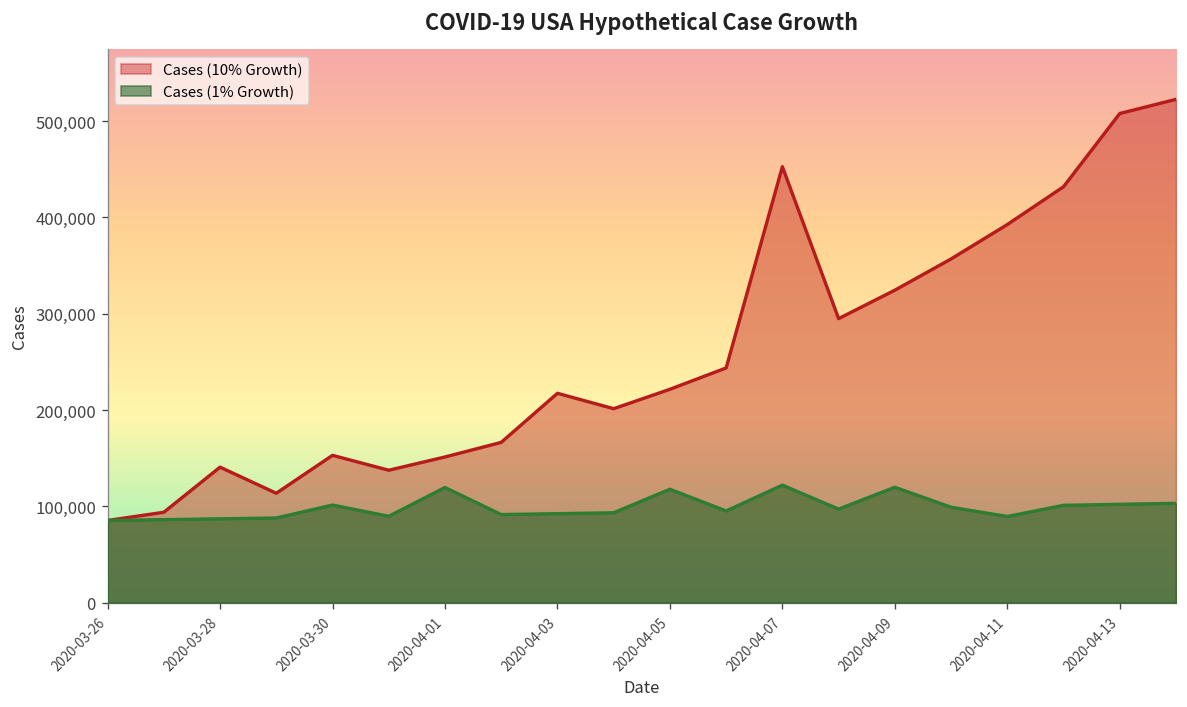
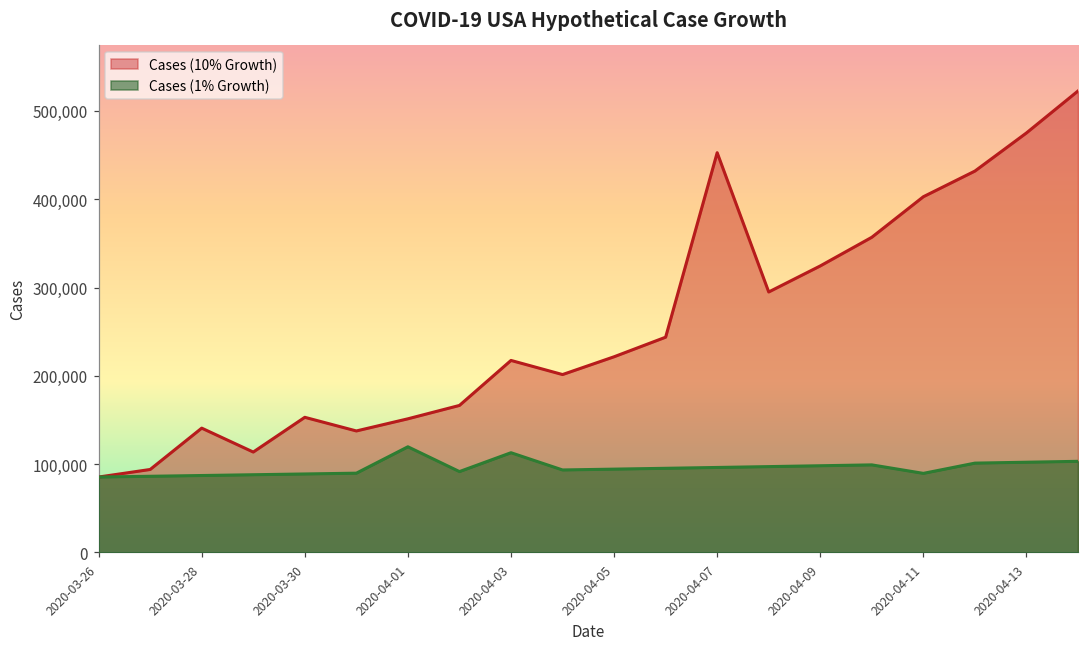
  {
    "Cases (10% Growth)": {
      "2020-03-28": "140,000",
      "2020-03-30": "150,000",
      "2020-04-01": "150,000",
      "2020-04-03": "220,000",
      "2020-04-05": "220,000",
      "2020-04-07": "450,000",
      "2020-04-09": "320,000",
-     "2020-04-11": "390,000",
-     "2020-04-13": "510,000"
+     "2020-04-11": "400,000",
+     "2020-04-13": "480,000"
    },
    "Cases (1% Growth)": {
      "2020-03-28": "90,000",
-     "2020-03-30": "100,000",
+     "2020-03-30": "90,000",
      "2020-04-01": "120,000",
-     "2020-04-03": "90,000",
-     "2020-04-05": "120,000",
-     "2020-04-07": "120,000",
-     "2020-04-09": "120,000",
+     "2020-04-03": "110,000",
+     "2020-04-05": "90,000",
+     "2020-04-07": "100,000",
+     "2020-04-09": "100,000",
      "2020-04-11": "90,000",
      "2020-04-13": "100,000"
    }
  }
